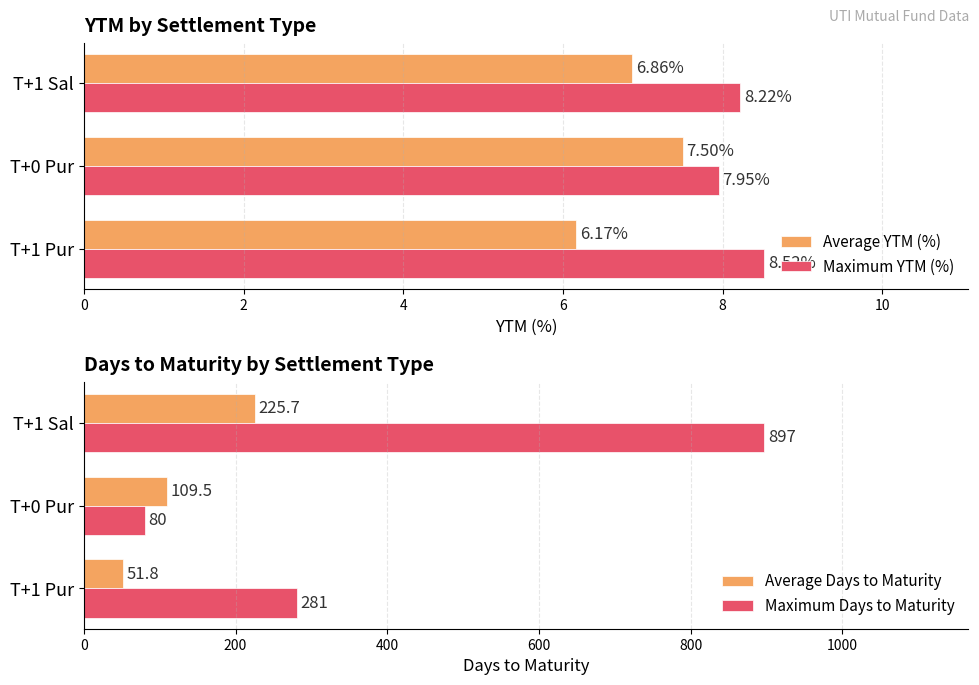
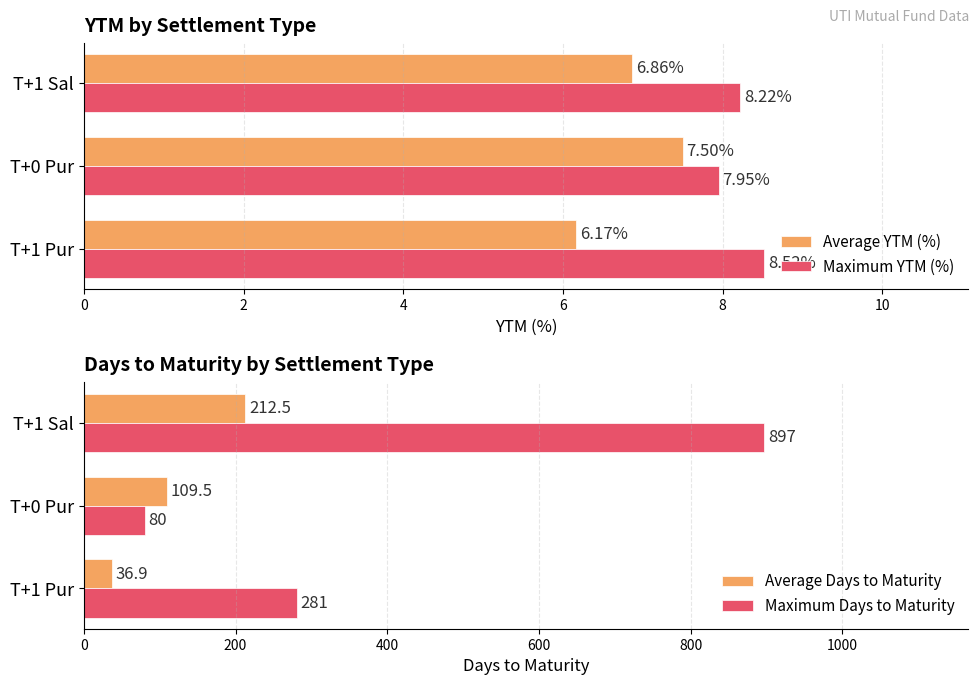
  {
    "YTM by Settlement Type": {
      "Average YTM (%)": {
        "T+1 Sal": "6.86%",
        "T+0 Pur": "7.50%",
        "T+1 Pur": "6.17%"
      },
      "Maximum YTM (%)": {
        "T+1 Sal": "8.22%",
        "T+0 Pur": "7.95%",
        "T+1 Pur": "8.52%"
      }
    },
    "Days to Maturity by Settlement Type": {
      "Average Days to Maturity": {
-       "T+1 Sal": "225.7",
+       "T+1 Sal": "212.5",
        "T+0 Pur": "109.5",
-       "T+1 Pur": "51.8"
+       "T+1 Pur": "36.9"
      },
      "Maximum Days to Maturity": {
        "T+1 Sal": "897",
        "T+0 Pur": "80",
        "T+1 Pur": "281"
      }
    }
  }
